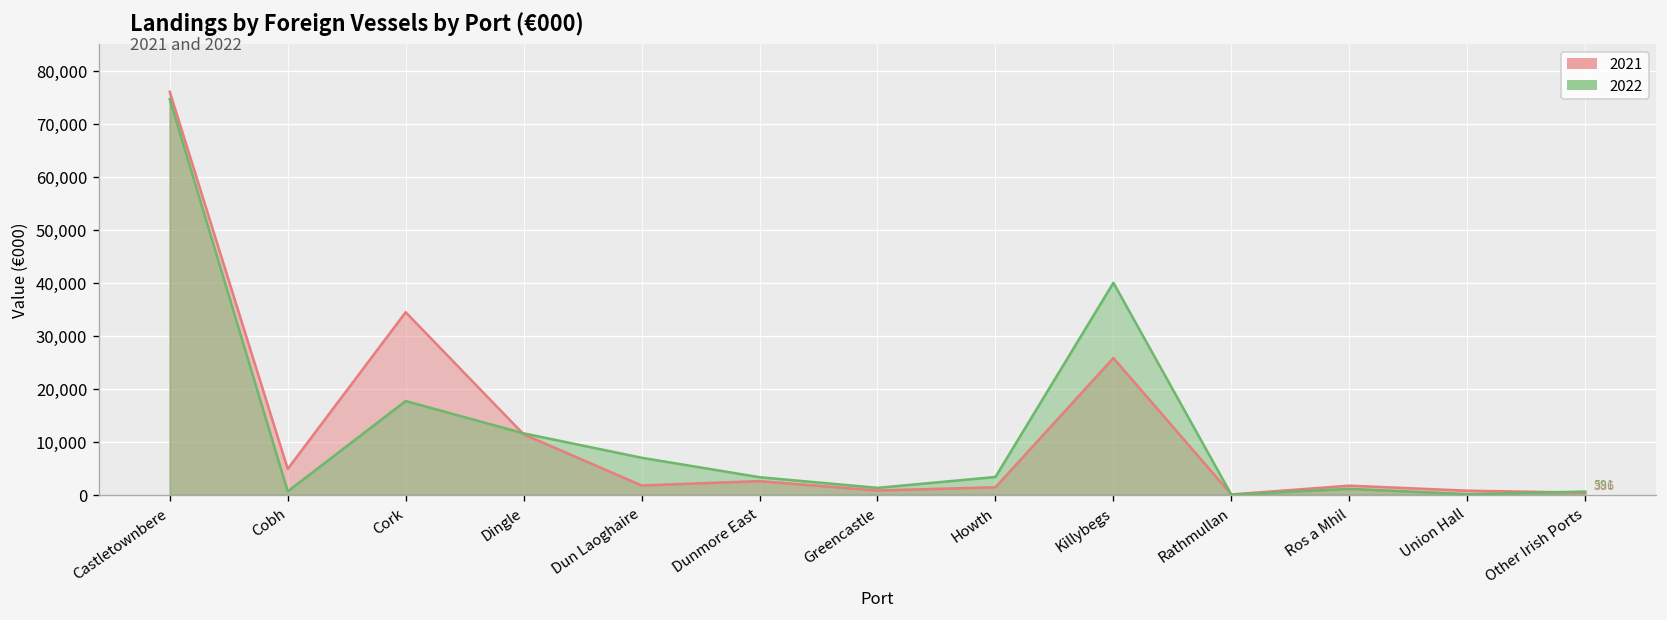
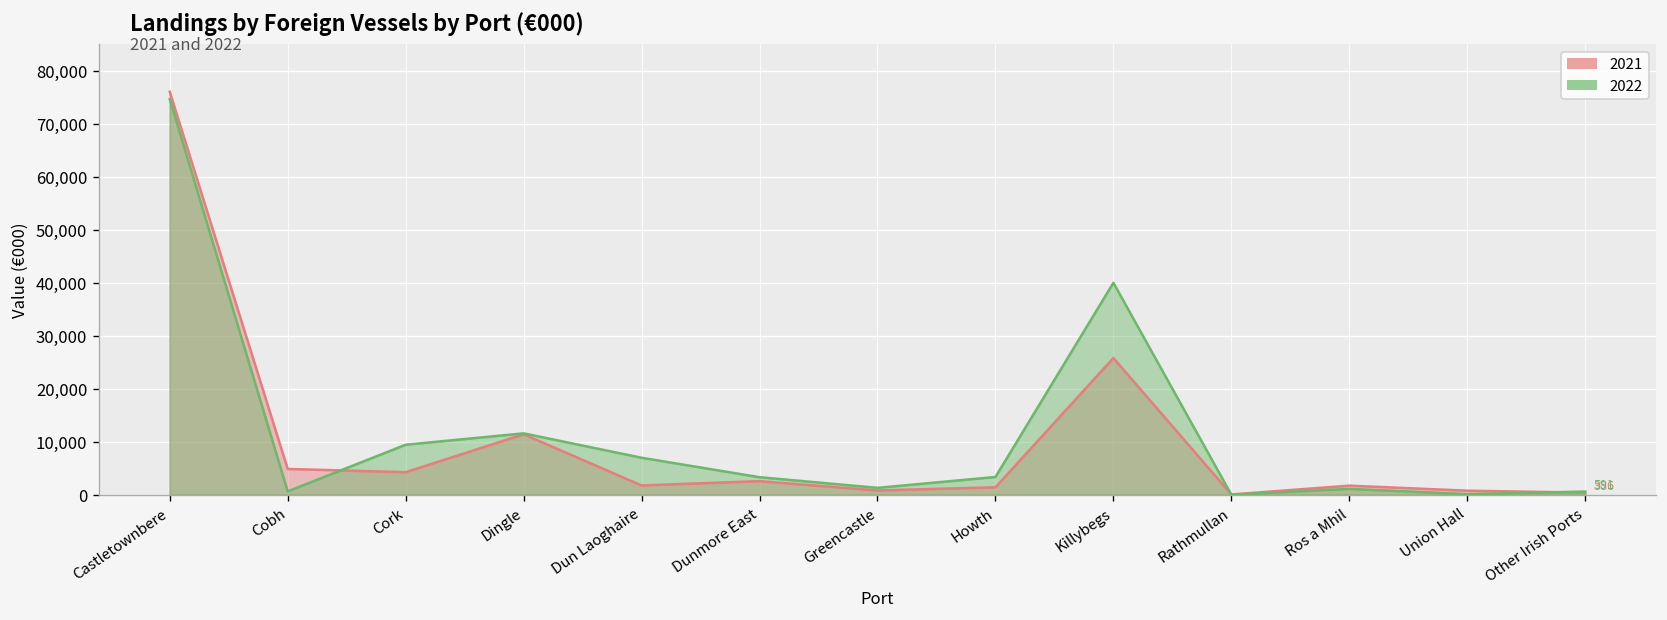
  {
    "2021": {
      "Castletownbere": "76,000",
      "Cobh": "5,000",
-     "Cork": "34,000",
+     "Cork": "4,000",
      "Dun Laoghaire": "2,000",
      "Dunmore East": "3,000",
      "Howth": "1,000",
      "Killybegs": "26,000",
      "Ros a Mhil": "2,000",
      "Union Hall": "1,000"
    },
    "2022": {
      "Castletownbere": "75,000",
      "Cobh": "1,000",
-     "Cork": "18,000",
+     "Cork": "9,000",
      "Dun Laoghaire": "7,000",
      "Dunmore East": "3,000",
      "Howth": "3,000",
      "Killybegs": "40,000",
      "Ros a Mhil": "1,000",
      "Union Hall": "0"
    }
  }
